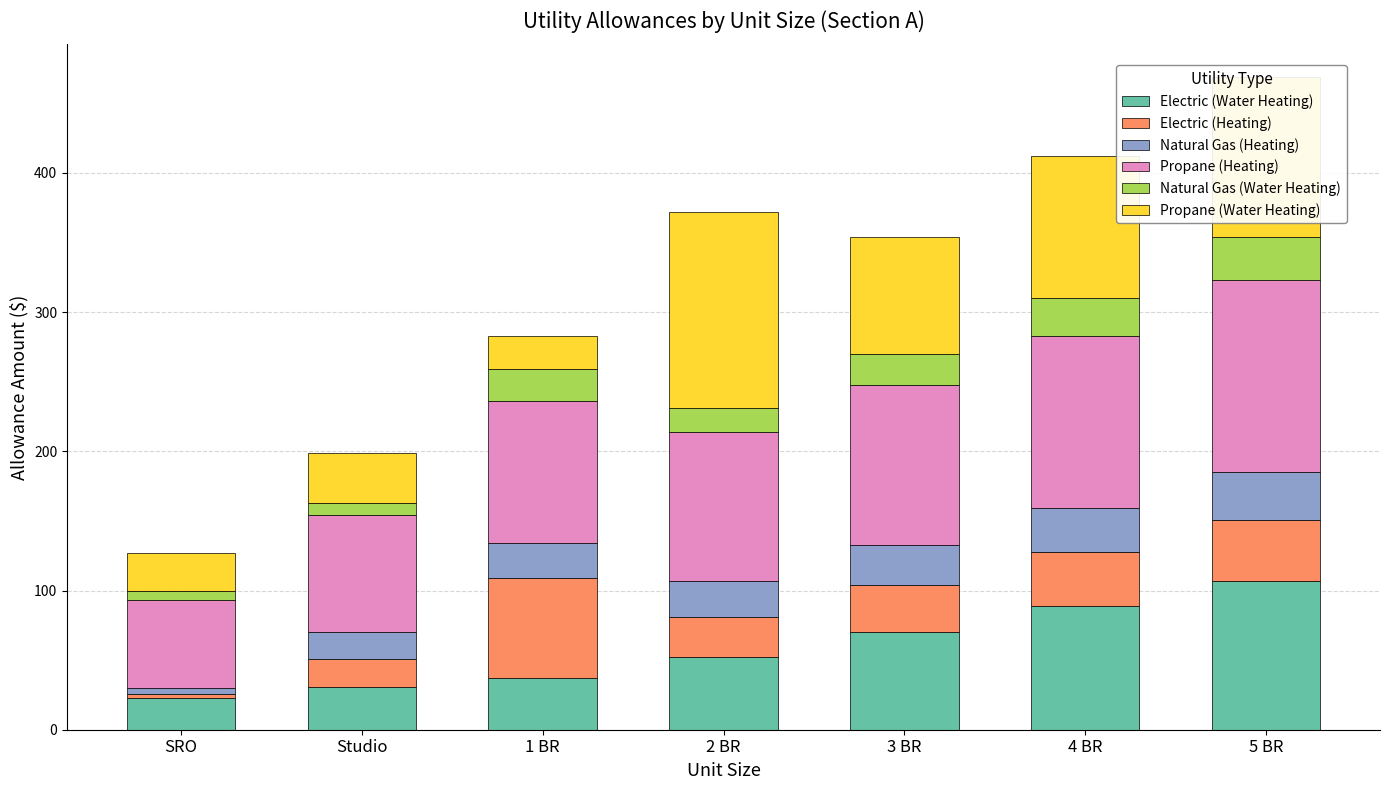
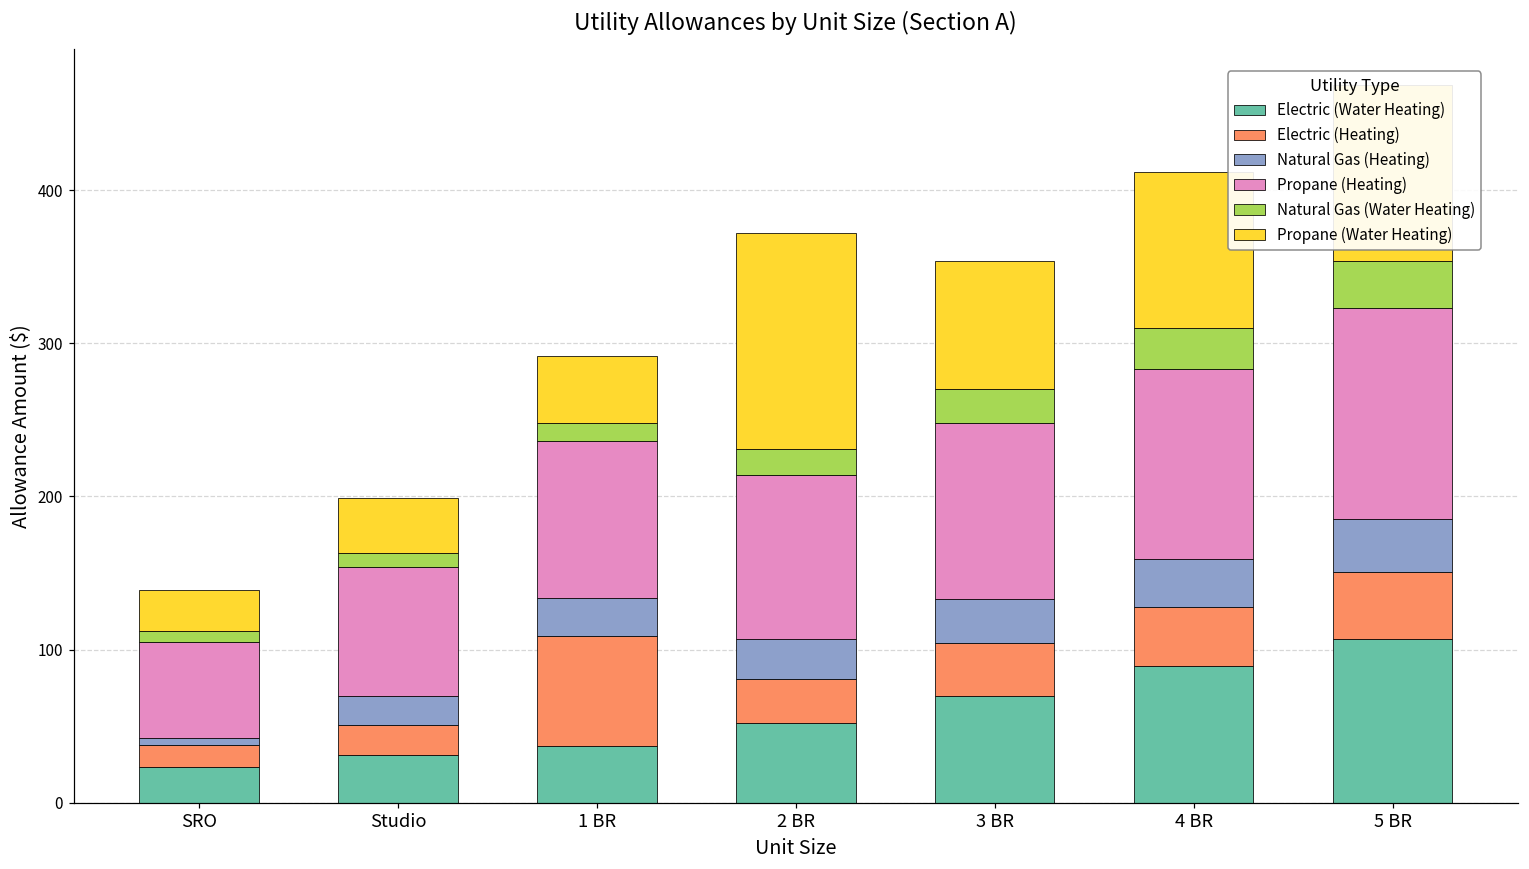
  {
    "Electric (Water Heating)": {
      "SRO": 23,
      "Studio": 31,
      "1 BR": 37,
      "2 BR": 52,
      "3 BR": 70,
      "4 BR": 89,
      "5 BR": 107
    },
    "Electric (Heating)": {
-     "SRO": 3,
+     "SRO": 15,
      "Studio": 20,
      "1 BR": 72,
      "2 BR": 29,
      "3 BR": 34,
      "4 BR": 39,
      "5 BR": 44
    },
    "Natural Gas (Heating)": {
      "SRO": 4,
      "Studio": 19,
      "1 BR": 25,
      "2 BR": 26,
      "3 BR": 29,
      "4 BR": 31,
      "5 BR": 34
    },
    "Propane (Heating)": {
      "SRO": 63,
      "Studio": 84,
      "1 BR": 102,
      "2 BR": 107,
      "3 BR": 115,
      "4 BR": 124,
      "5 BR": 138
    },
    "Natural Gas (Water Heating)": {
      "SRO": 7,
      "Studio": 9,
-     "1 BR": 23,
+     "1 BR": 12,
      "2 BR": 17,
      "3 BR": 22,
      "4 BR": 27,
      "5 BR": 31
    },
    "Propane (Water Heating)": {
      "SRO": 27,
      "Studio": 36,
-     "1 BR": 24,
+     "1 BR": 44,
      "2 BR": 141,
      "3 BR": 84,
      "4 BR": 102
    }
  }
